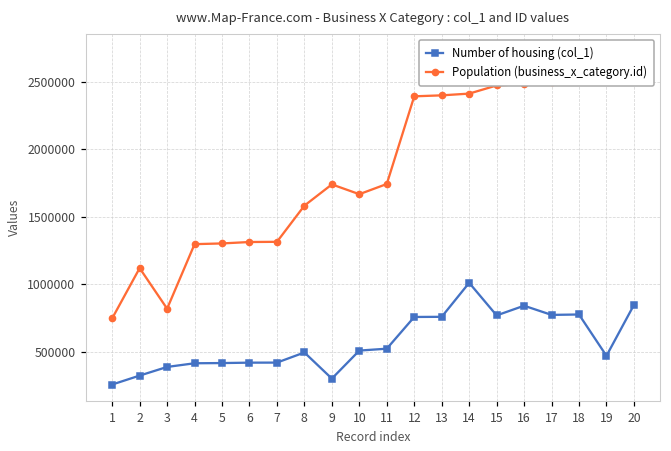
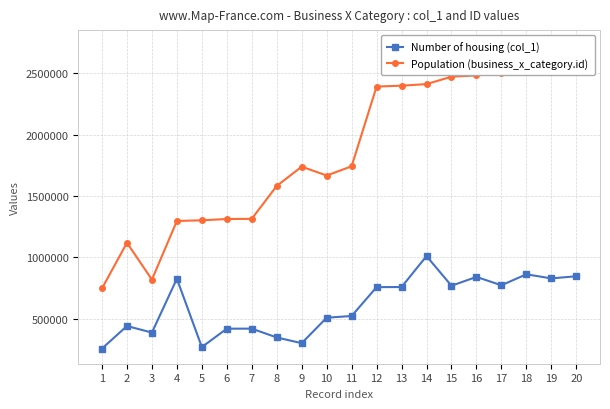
  {
    "Number of housing (col_1)": {
      "1": 260000,
-     "2": 320000,
+     "2": 440000,
      "3": 390000,
-     "4": 410000,
-     "5": 420000,
+     "4": 830000,
+     "5": 270000,
      "6": 420000,
      "7": 420000,
-     "8": 490000,
+     "8": 350000,
      "9": 300000,
      "10": 510000,
      "11": 520000,
      "12": 760000,
      "13": 760000,
      "14": 1010000,
      "15": 770000,
      "16": 840000,
      "17": 770000,
-     "18": 780000,
-     "19": 470000,
+     "18": 860000,
+     "19": 830000,
      "20": 850000
    },
    "Population (business_x_category.id)": {
      "1": 750000,
      "2": 1120000,
      "3": 820000,
      "4": 1300000,
      "5": 1300000,
      "6": 1310000,
      "7": 1310000,
      "8": 1580000,
      "9": 1740000,
      "10": 1670000,
      "11": 1740000,
      "12": 2390000,
      "13": 2400000,
      "14": 2410000,
      "15": 2470000,
      "16": 2480000
    }
  }
